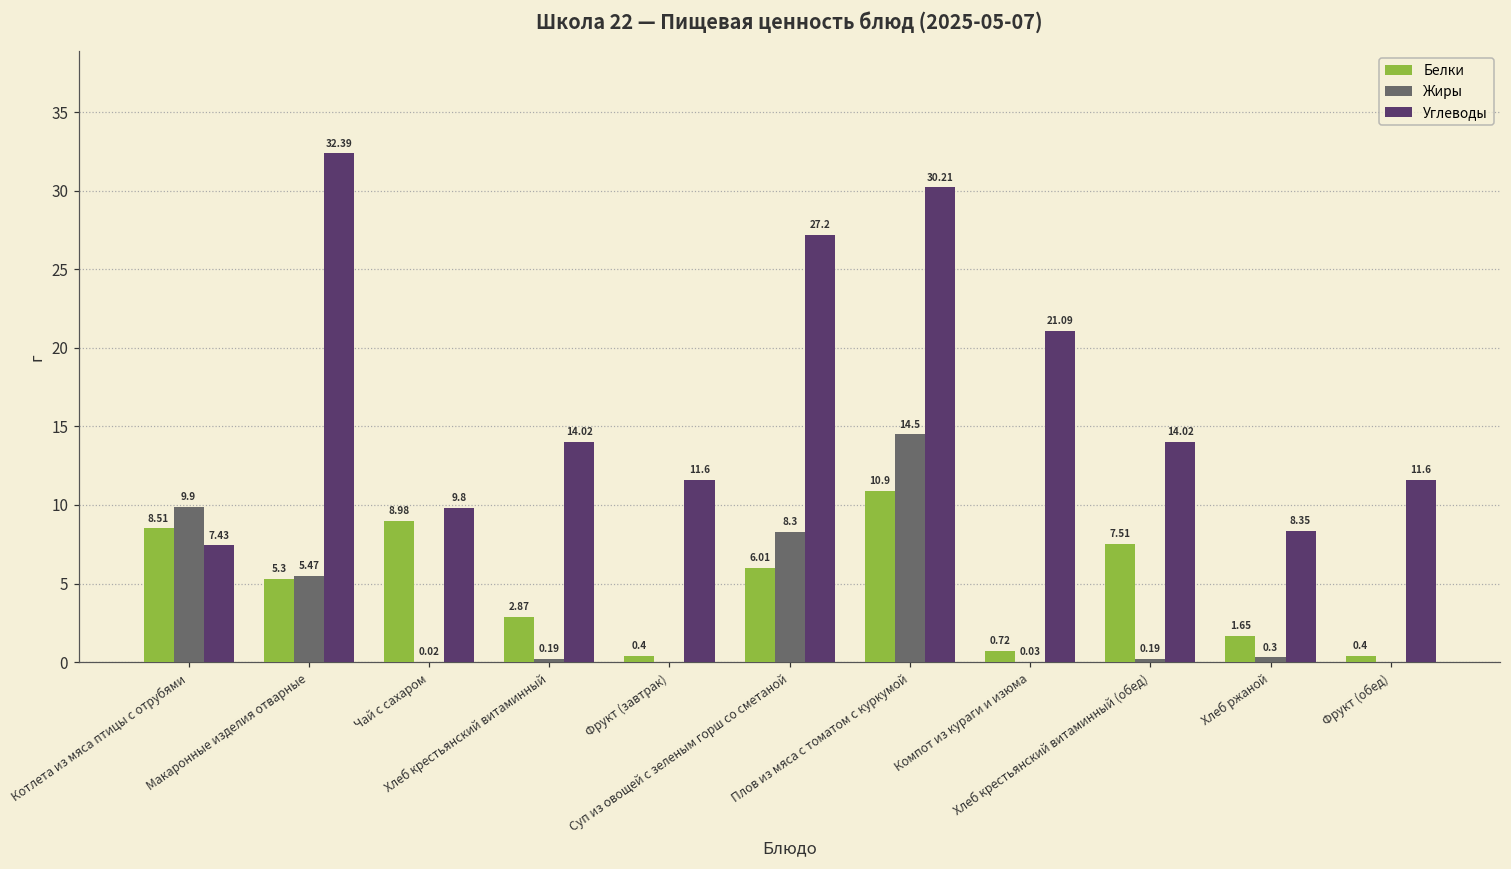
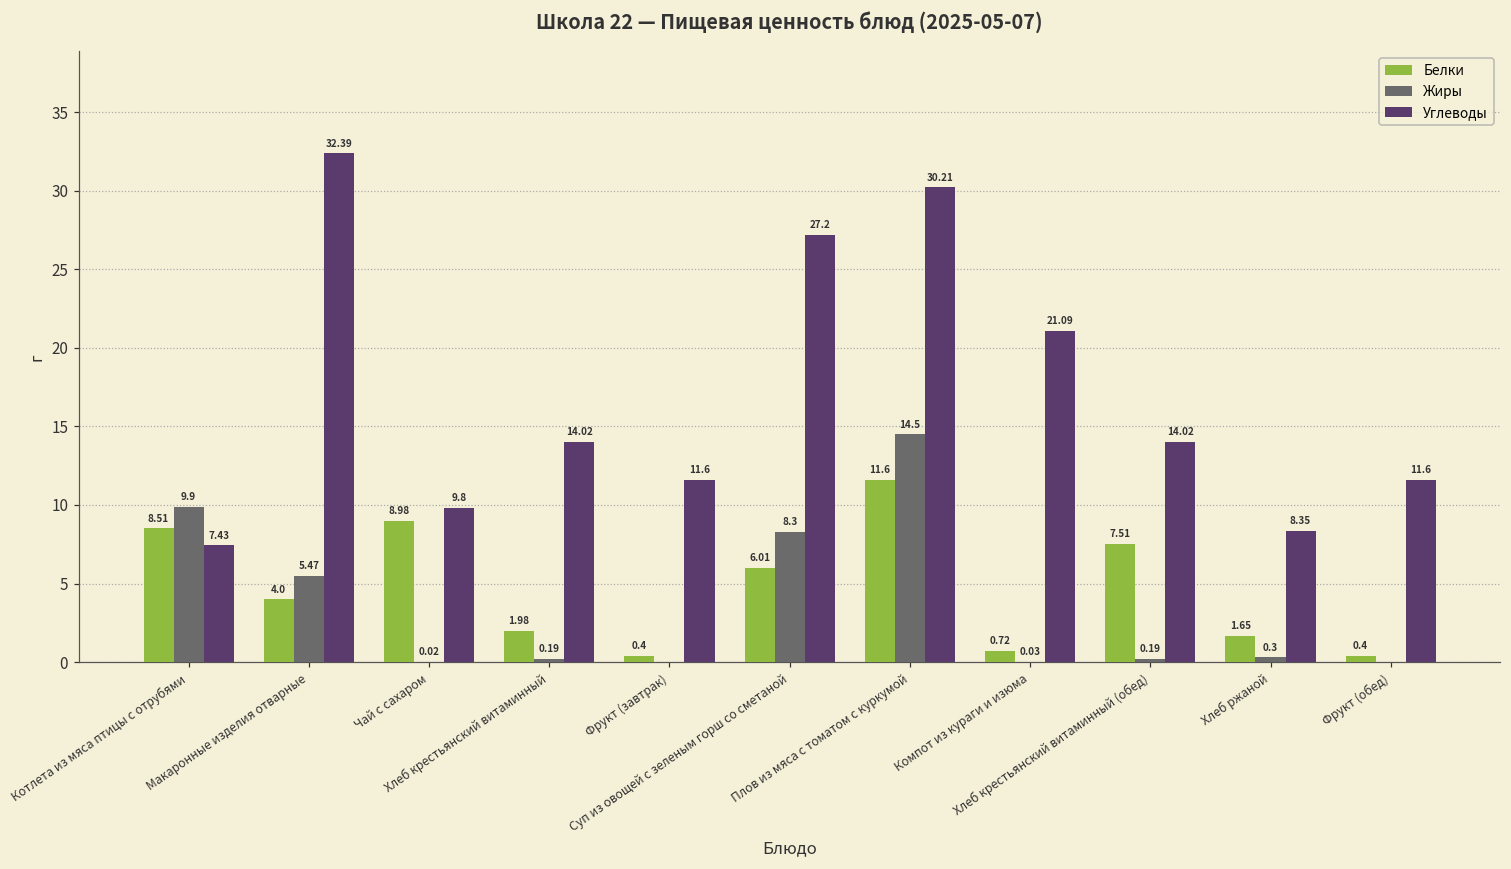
  {
    "Белки": {
      "Котлета из мяса птицы с отрубями": 8.51,
-     "Макаронные изделия отварные": 5.3,
+     "Макаронные изделия отварные": 4.0,
      "Чай с сахаром": 8.98,
-     "Хлеб крестьянский витаминный": 2.87,
+     "Хлеб крестьянский витаминный": 1.98,
      "Фрукт (завтрак)": 0.4,
      "Суп из овощей с зеленым горш со сметаной": 6.01,
-     "Плов из мяса с томатом с куркумой": 10.9,
+     "Плов из мяса с томатом с куркумой": 11.6,
      "Компот из кураги и изюма": 0.72,
      "Хлеб крестьянский витаминный (обед)": 7.51,
      "Хлеб ржаной": 1.65,
      "Фрукт (обед)": 0.4
    }
  }
